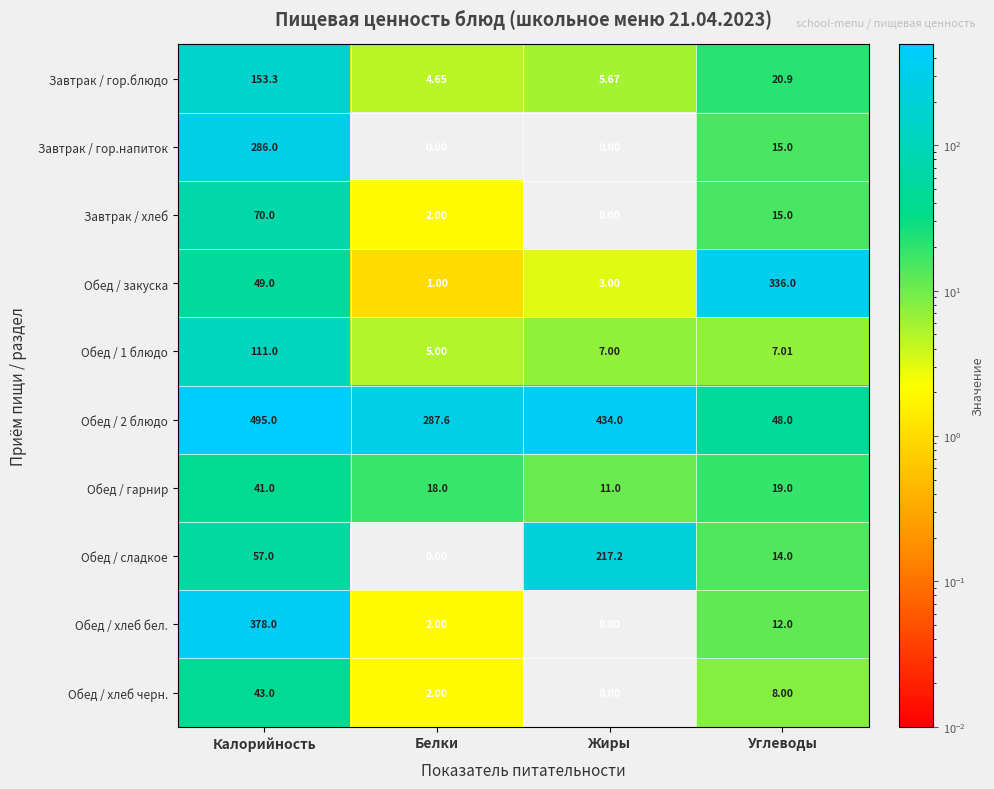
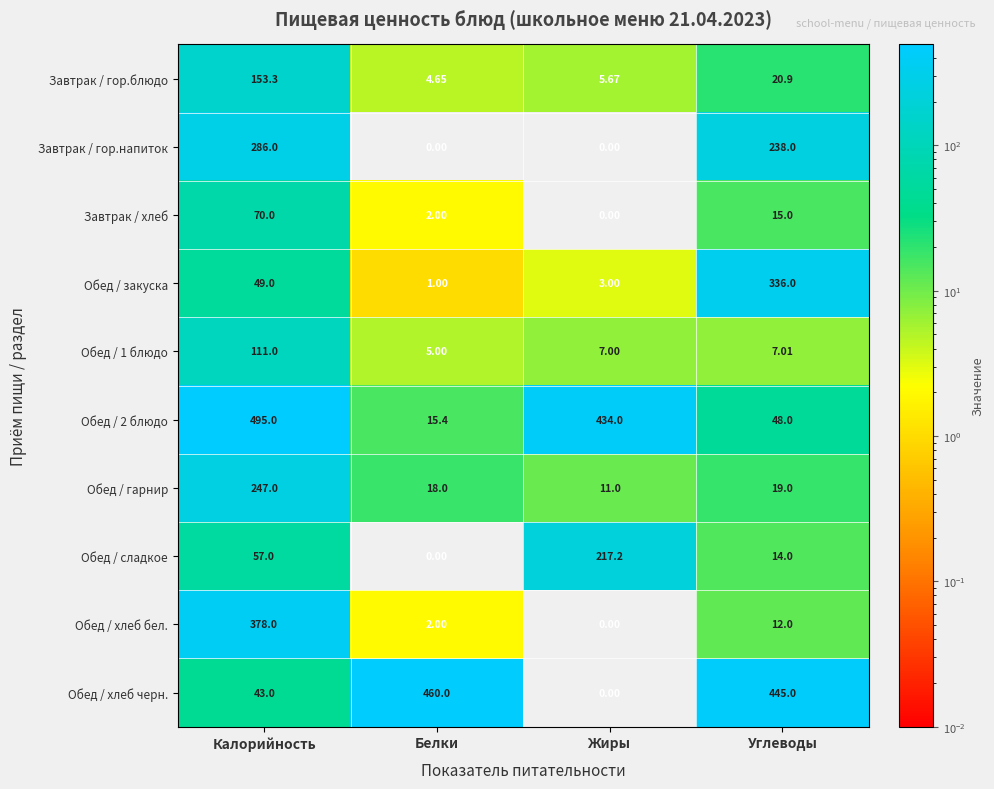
  {
    "Завтрак / гор.блюдо": {
      "Калорийность": 153.3,
      "Белки": 4.65,
      "Жиры": 5.67,
      "Углеводы": 20.9
    },
    "Завтрак / гор.напиток": {
      "Калорийность": 286.0,
-     "Углеводы": 15.0
+     "Углеводы": 238.0
    },
    "Завтрак / хлеб": {
      "Калорийность": 70.0,
      "Белки": 2.00,
      "Углеводы": 15.0
    },
    "Обед / закуска": {
      "Калорийность": 49.0,
      "Белки": 1.00,
      "Жиры": 3.00,
      "Углеводы": 336.0
    },
    "Обед / 1 блюдо": {
      "Калорийность": 111.0,
      "Белки": 5.00,
      "Жиры": 7.00,
      "Углеводы": 7.01
    },
    "Обед / 2 блюдо": {
      "Калорийность": 495.0,
-     "Белки": 287.6,
+     "Белки": 15.4,
      "Жиры": 434.0,
      "Углеводы": 48.0
    },
    "Обед / гарнир": {
-     "Калорийность": 41.0,
+     "Калорийность": 247.0,
      "Белки": 18.0,
      "Жиры": 11.0,
      "Углеводы": 19.0
    },
    "Обед / сладкое": {
      "Калорийность": 57.0,
      "Жиры": 217.2,
      "Углеводы": 14.0
    },
    "Обед / хлеб бел.": {
      "Калорийность": 378.0,
      "Белки": 2.00,
      "Углеводы": 12.0
    },
    "Обед / хлеб черн.": {
      "Калорийность": 43.0,
-     "Белки": 2.00,
-     "Углеводы": 8.00
+     "Белки": 460.0,
+     "Углеводы": 445.0
    }
  }
